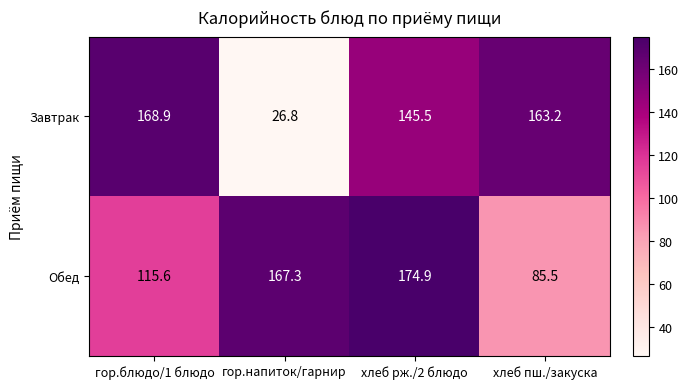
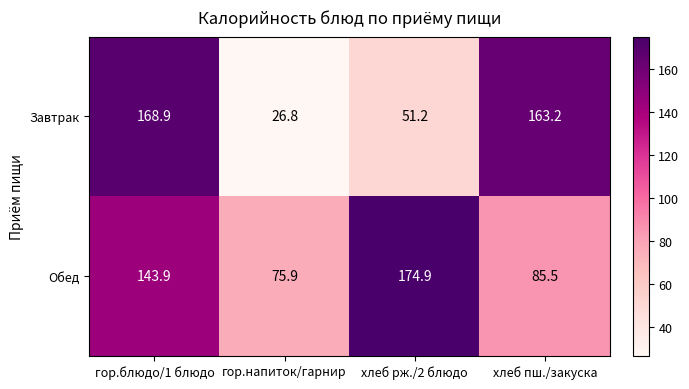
  {
    "Завтрак": {
      "гор.блюдо/1 блюдо": 168.9,
      "гор.напиток/гарнир": 26.8,
-     "хлеб рж./2 блюдо": 145.5,
+     "хлеб рж./2 блюдо": 51.2,
      "хлеб пш./закуска": 163.2
    },
    "Обед": {
-     "гор.блюдо/1 блюдо": 115.6,
-     "гор.напиток/гарнир": 167.3,
+     "гор.блюдо/1 блюдо": 143.9,
+     "гор.напиток/гарнир": 75.9,
      "хлеб рж./2 блюдо": 174.9,
      "хлеб пш./закуска": 85.5
    }
  }
